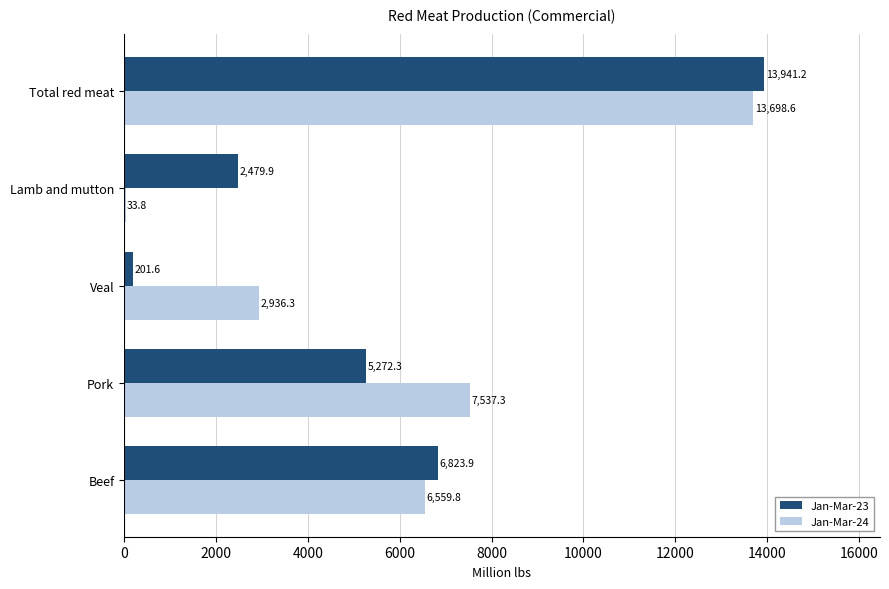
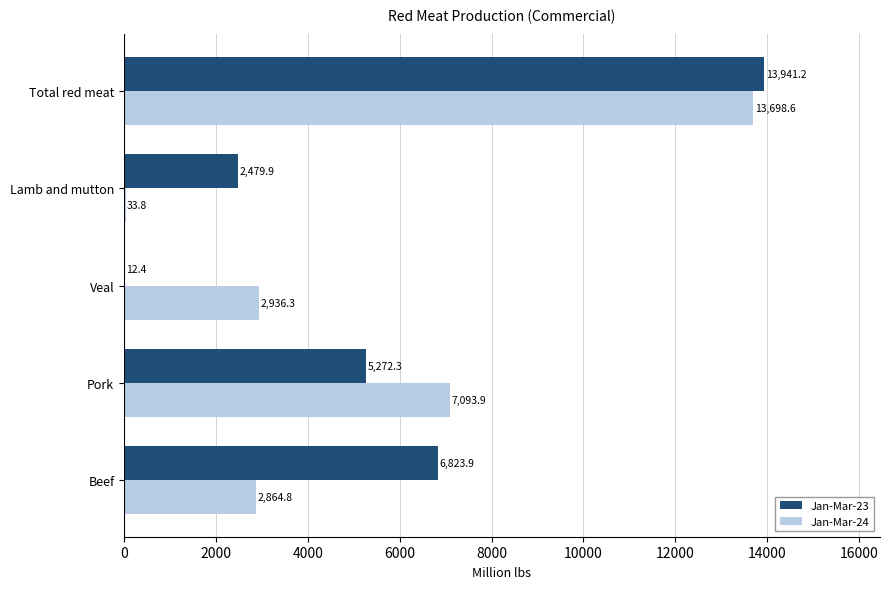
  {
    "Jan-Mar-23": {
      "Total red meat": "13,941.2",
      "Lamb and mutton": "2,479.9",
-     "Veal": "201.6",
+     "Veal": "12.4",
      "Pork": "5,272.3",
      "Beef": "6,823.9"
    },
    "Jan-Mar-24": {
      "Total red meat": "13,698.6",
      "Lamb and mutton": "33.8",
      "Veal": "2,936.3",
-     "Pork": "7,537.3",
-     "Beef": "6,559.8"
+     "Pork": "7,093.9",
+     "Beef": "2,864.8"
    }
  }
